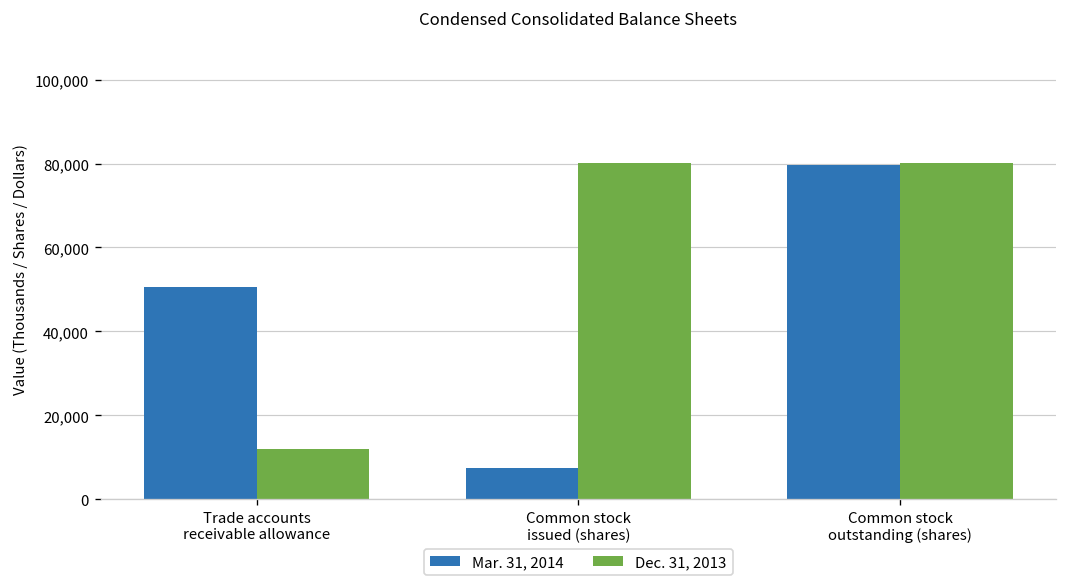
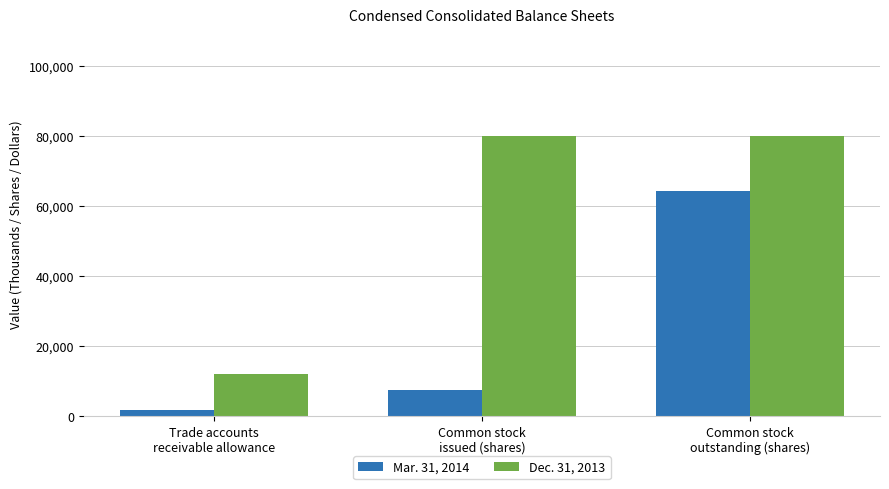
  {
    "Mar. 31, 2014": {
-     "Trade accounts receivable allowance": "51,000",
+     "Trade accounts receivable allowance": "2,000",
      "Common stock issued (shares)": "7,000",
-     "Common stock outstanding (shares)": "80,000"
+     "Common stock outstanding (shares)": "64,000"
    },
    "Dec. 31, 2013": {
      "Trade accounts receivable allowance": "12,000",
      "Common stock issued (shares)": "80,000",
      "Common stock outstanding (shares)": "80,000"
    }
  }
